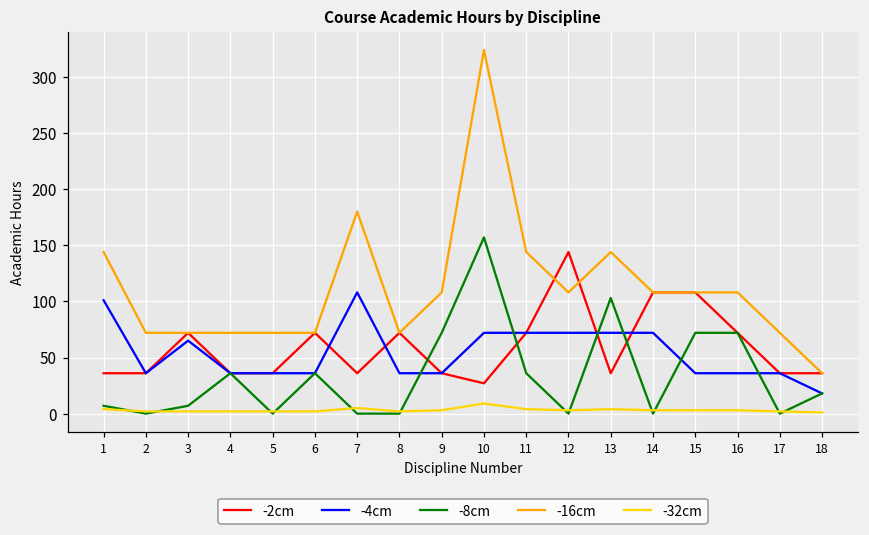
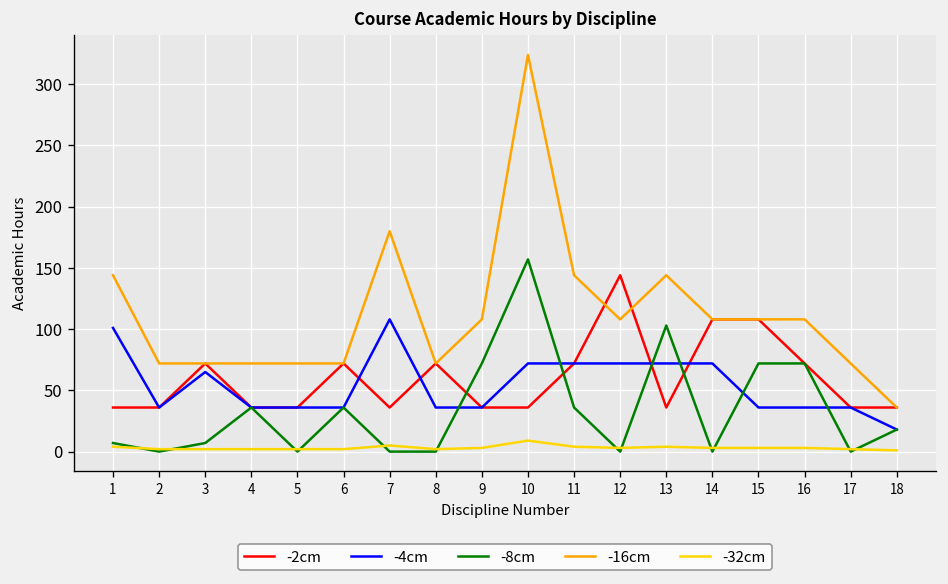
  {
    "-2cm": {
      "1": 36,
      "7": 36,
-     "10": 27,
+     "10": 36,
      "12": 144,
      "13": 36
    },
    "-4cm": {
      "1": 101,
      "3": 65,
      "7": 108,
      "8": 36,
      "10": 72,
      "12": 72,
      "13": 72,
      "14": 72,
      "15": 36,
      "16": 36
    },
    "-8cm": {
      "1": 7,
      "3": 7,
      "7": 0,
      "9": 72,
      "10": 157,
      "11": 36,
      "12": 0,
      "13": 103,
      "14": 0,
      "15": 72
    }
  }
